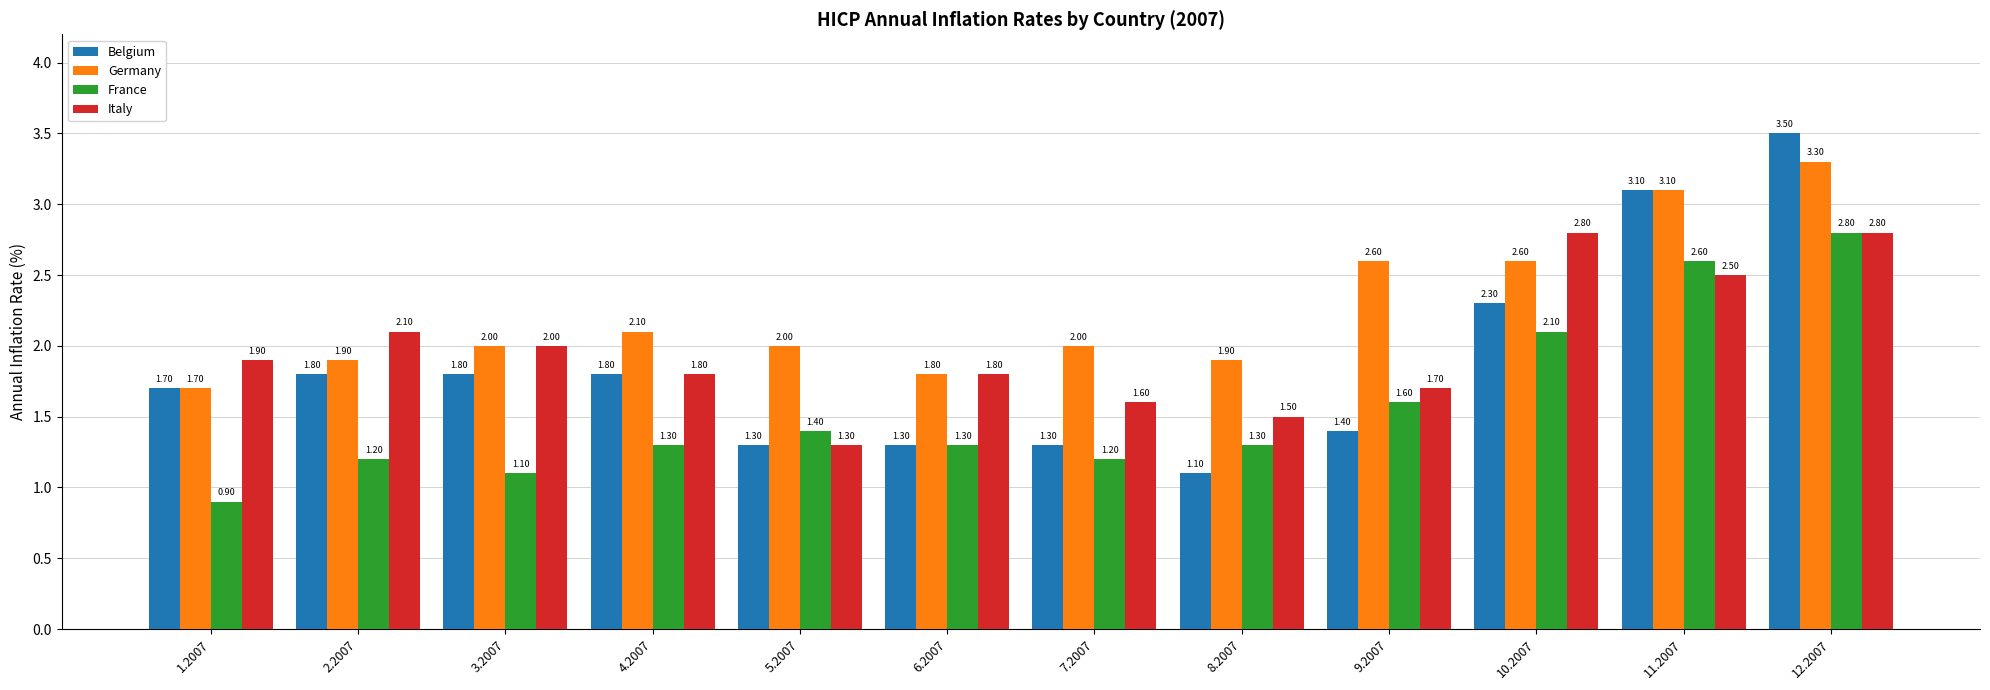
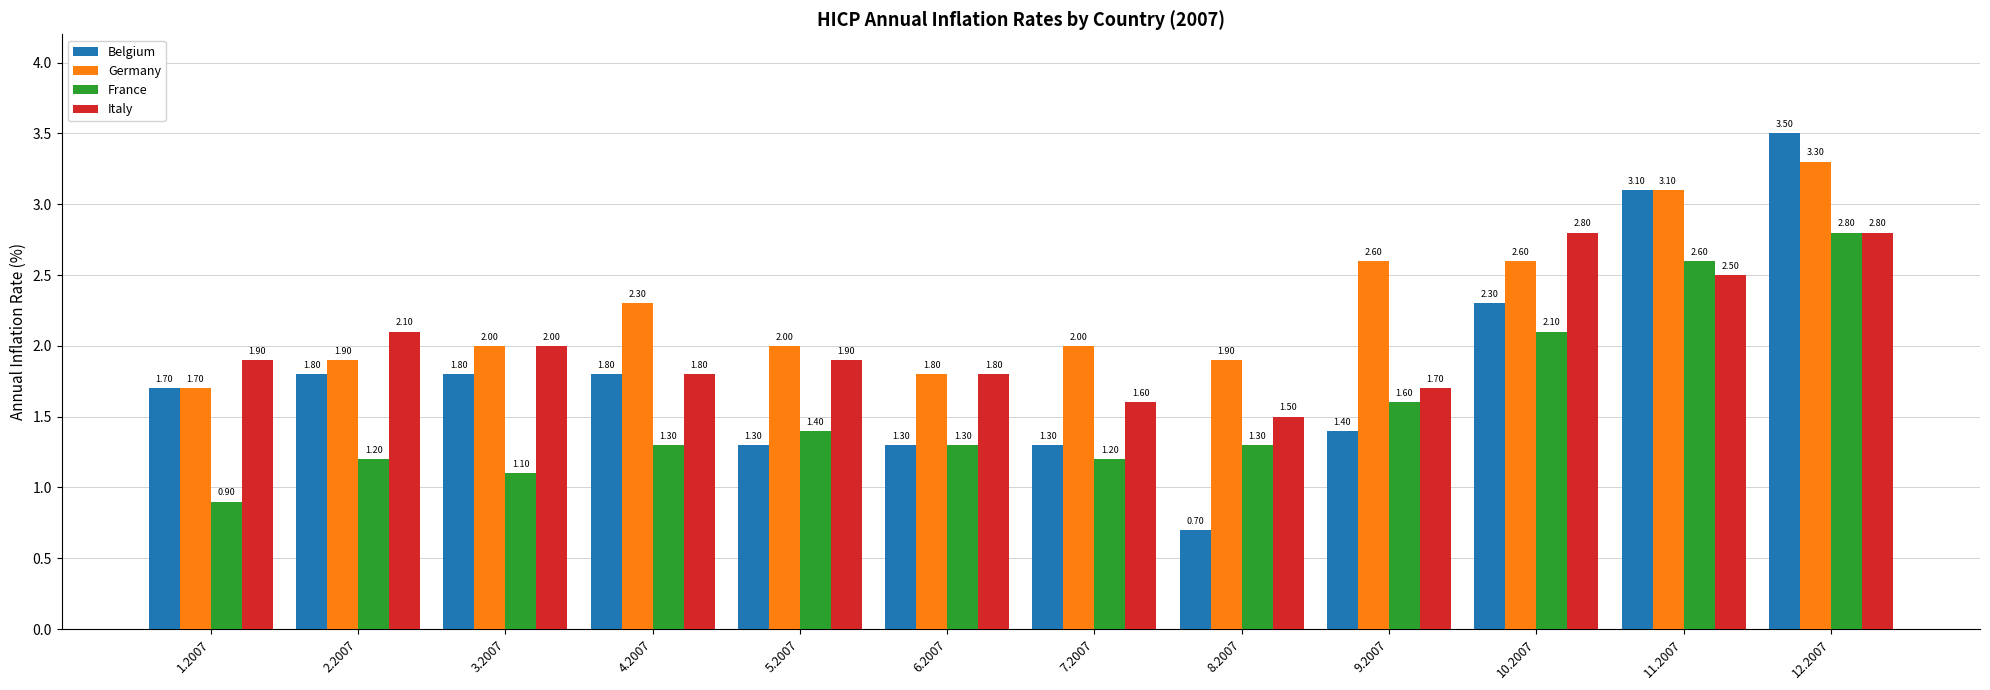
  {
    "Belgium": {
      "1.2007": 1.70,
      "2.2007": 1.80,
      "3.2007": 1.80,
      "4.2007": 1.80,
      "5.2007": 1.30,
      "6.2007": 1.30,
      "7.2007": 1.30,
-     "8.2007": 1.10,
+     "8.2007": 0.70,
      "9.2007": 1.40,
      "10.2007": 2.30,
      "11.2007": 3.10,
      "12.2007": 3.50
    },
    "Germany": {
      "1.2007": 1.70,
      "2.2007": 1.90,
      "3.2007": 2.00,
-     "4.2007": 2.10,
+     "4.2007": 2.30,
      "5.2007": 2.00,
      "6.2007": 1.80,
      "7.2007": 2.00,
      "8.2007": 1.90,
      "9.2007": 2.60,
      "10.2007": 2.60,
      "11.2007": 3.10,
      "12.2007": 3.30
    },
    "France": {
      "1.2007": 0.90,
      "2.2007": 1.20,
      "3.2007": 1.10,
      "4.2007": 1.30,
      "5.2007": 1.40,
      "6.2007": 1.30,
      "7.2007": 1.20,
      "8.2007": 1.30,
      "9.2007": 1.60,
      "10.2007": 2.10,
      "11.2007": 2.60,
      "12.2007": 2.80
    },
    "Italy": {
      "1.2007": 1.90,
      "2.2007": 2.10,
      "3.2007": 2.00,
      "4.2007": 1.80,
-     "5.2007": 1.30,
+     "5.2007": 1.90,
      "6.2007": 1.80,
      "7.2007": 1.60,
      "8.2007": 1.50,
      "9.2007": 1.70,
      "10.2007": 2.80,
      "11.2007": 2.50,
      "12.2007": 2.80
    }
  }
